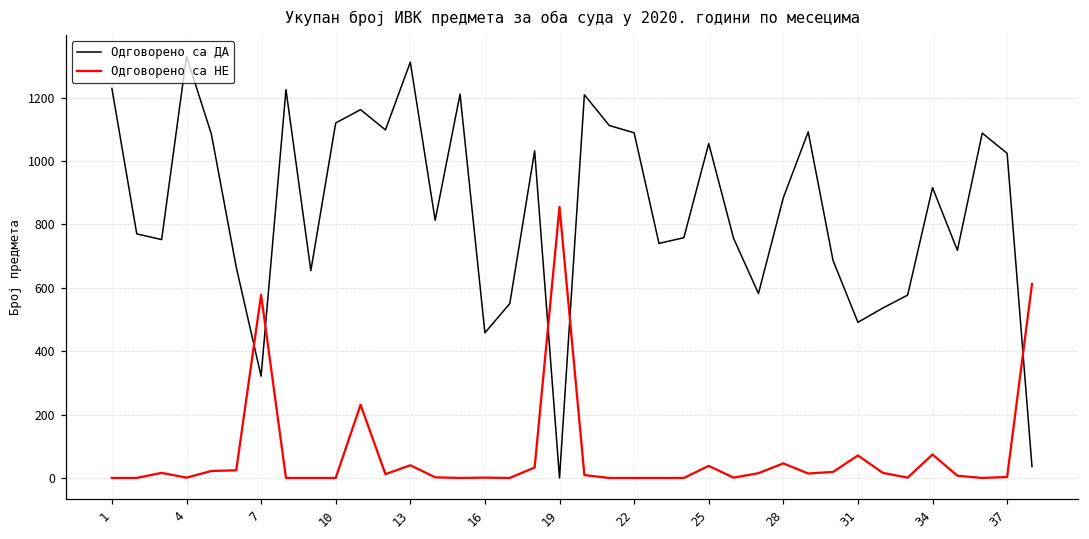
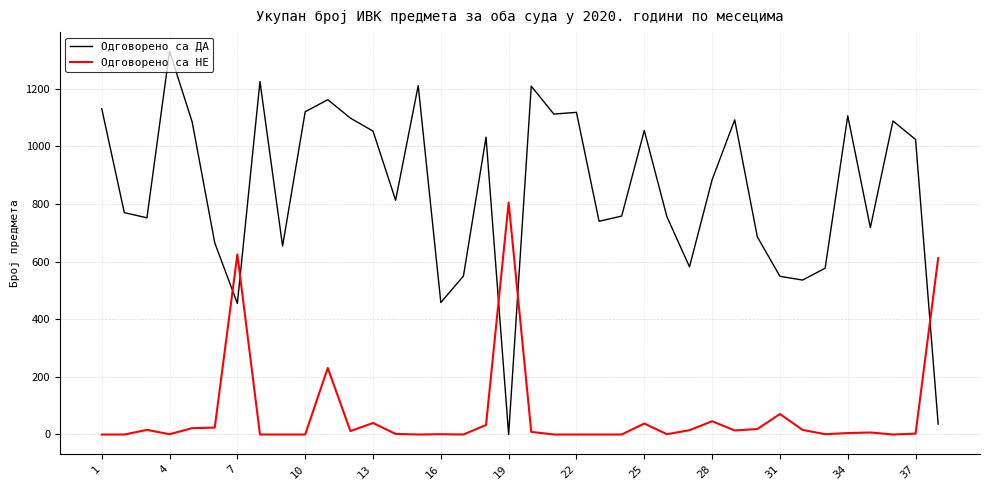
  {
    "Одговорено са ДА": {
-     "1": 1230,
-     "7": 320,
+     "1": 1130,
+     "7": 460,
      "10": 1120,
-     "13": 1310,
+     "13": 1050,
      "16": 460,
      "19": 0,
-     "22": 1090,
+     "22": 1120,
      "25": 1060,
      "28": 880,
-     "31": 490,
-     "34": 920,
+     "31": 550,
+     "34": 1110,
      "37": 1020
    },
    "Одговорено са НЕ": {
      "1": 0,
      "4": 0,
-     "7": 580,
+     "7": 630,
      "10": 0,
      "13": 40,
      "16": 0,
-     "19": 860,
+     "19": 810,
      "22": 0,
      "25": 40,
      "28": 50,
      "31": 70,
-     "34": 70,
+     "34": 10,
      "37": 0
    }
  }
